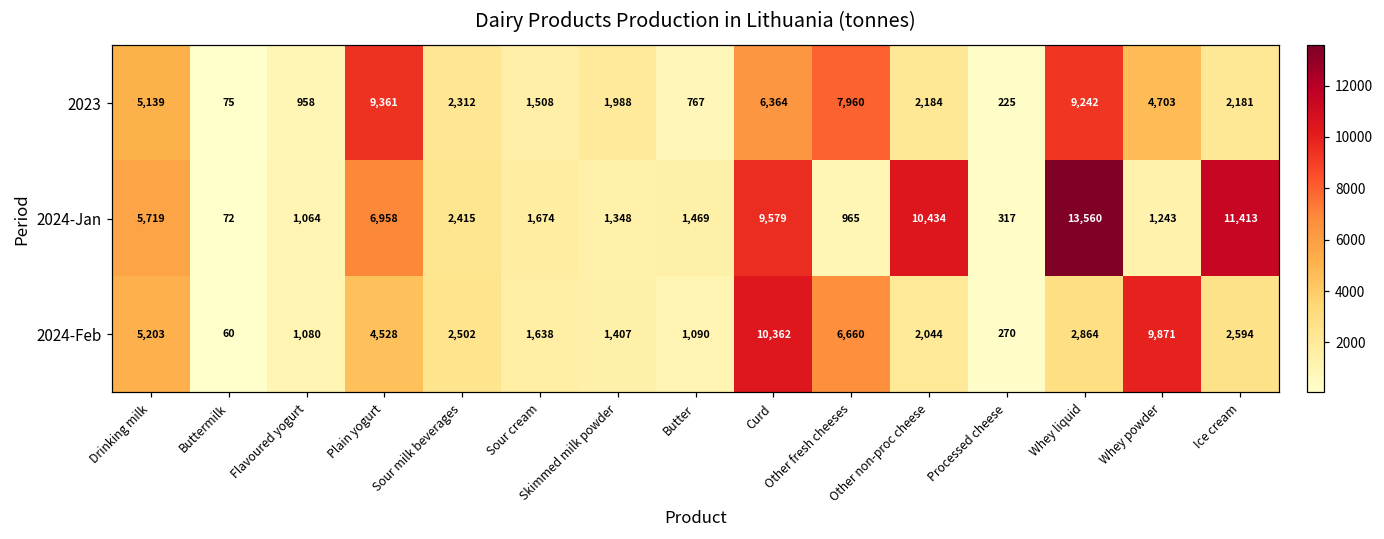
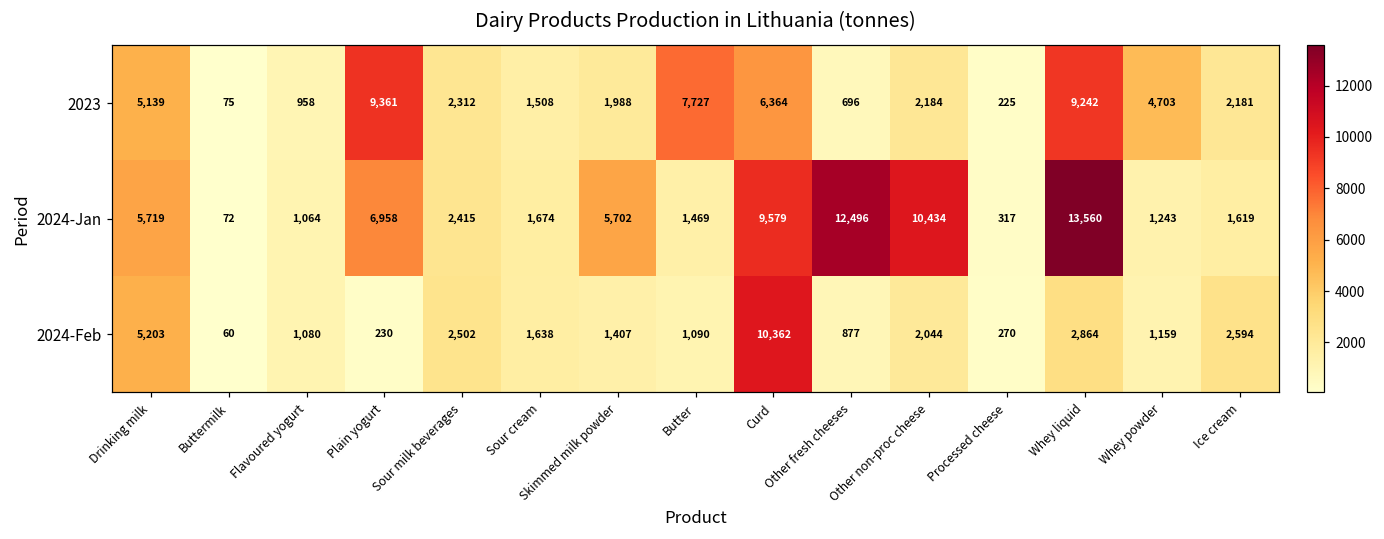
  {
    "2023": {
      "Drinking milk": "5,139",
      "Buttermilk": "75",
      "Flavoured yogurt": "958",
      "Plain yogurt": "9,361",
      "Sour milk beverages": "2,312",
      "Sour cream": "1,508",
      "Skimmed milk powder": "1,988",
-     "Butter": "767",
+     "Butter": "7,727",
      "Curd": "6,364",
-     "Other fresh cheeses": "7,960",
+     "Other fresh cheeses": "696",
      "Other non-proc cheese": "2,184",
      "Processed cheese": "225",
      "Whey liquid": "9,242",
      "Whey powder": "4,703",
      "Ice cream": "2,181"
    },
    "2024-Jan": {
      "Drinking milk": "5,719",
      "Buttermilk": "72",
      "Flavoured yogurt": "1,064",
      "Plain yogurt": "6,958",
      "Sour milk beverages": "2,415",
      "Sour cream": "1,674",
-     "Skimmed milk powder": "1,348",
+     "Skimmed milk powder": "5,702",
      "Butter": "1,469",
      "Curd": "9,579",
-     "Other fresh cheeses": "965",
+     "Other fresh cheeses": "12,496",
      "Other non-proc cheese": "10,434",
      "Processed cheese": "317",
      "Whey liquid": "13,560",
      "Whey powder": "1,243",
-     "Ice cream": "11,413"
+     "Ice cream": "1,619"
    },
    "2024-Feb": {
      "Drinking milk": "5,203",
      "Buttermilk": "60",
      "Flavoured yogurt": "1,080",
-     "Plain yogurt": "4,528",
+     "Plain yogurt": "230",
      "Sour milk beverages": "2,502",
      "Sour cream": "1,638",
      "Skimmed milk powder": "1,407",
      "Butter": "1,090",
      "Curd": "10,362",
-     "Other fresh cheeses": "6,660",
+     "Other fresh cheeses": "877",
      "Other non-proc cheese": "2,044",
      "Processed cheese": "270",
      "Whey liquid": "2,864",
-     "Whey powder": "9,871",
+     "Whey powder": "1,159",
      "Ice cream": "2,594"
    }
  }
